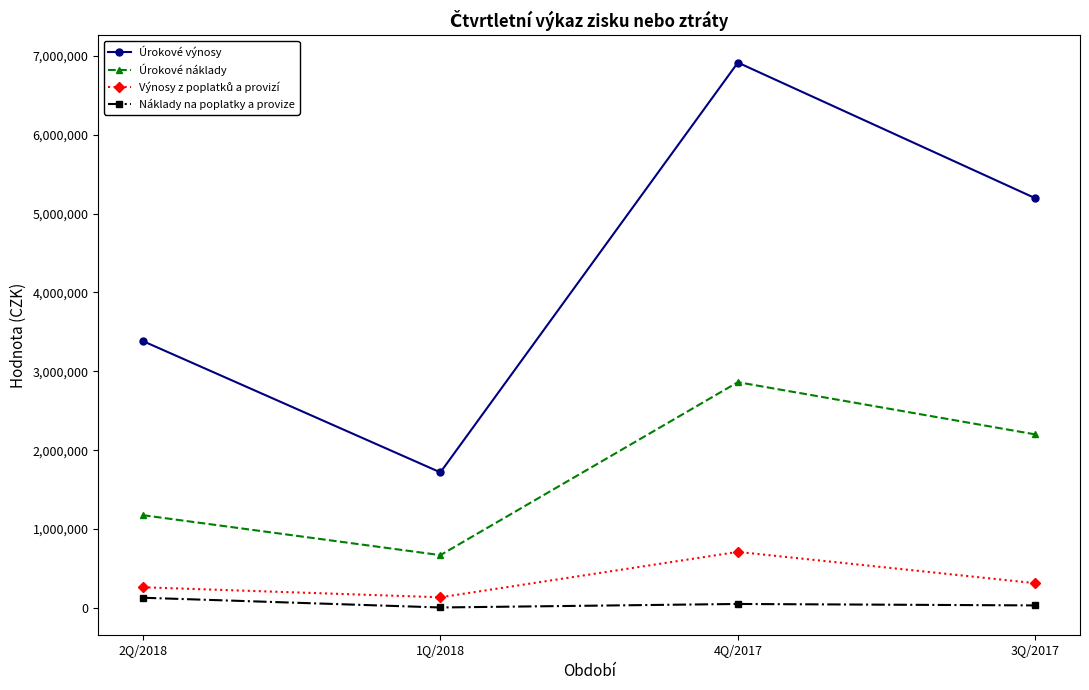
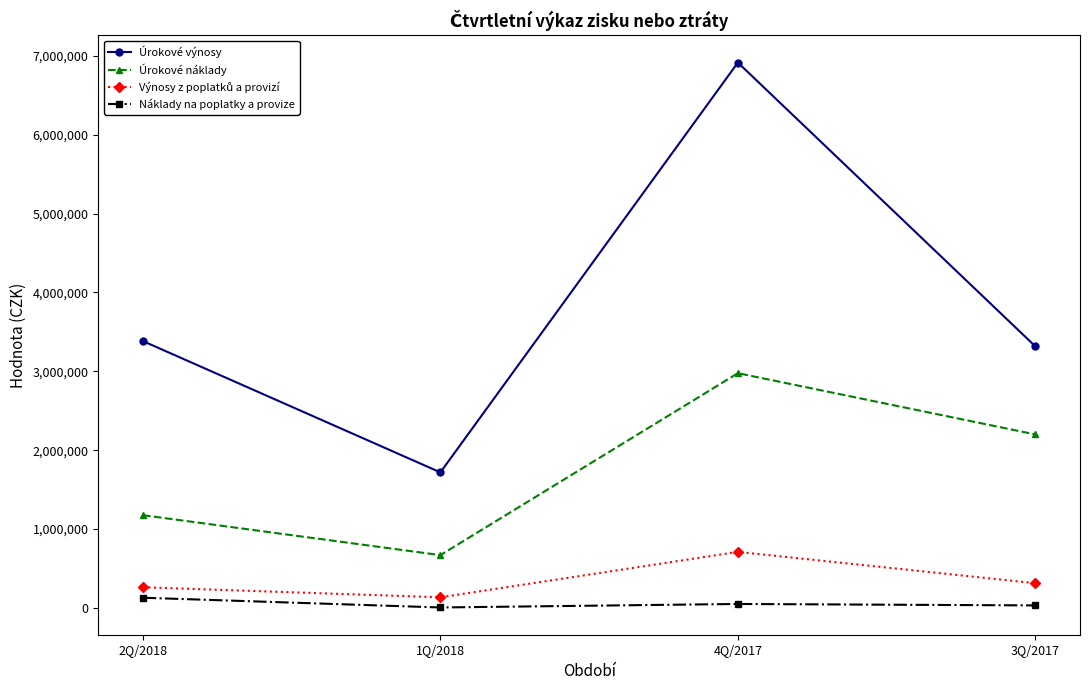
  {
    "Úrokové výnosy": {
      "2Q/2018": "3,400,000",
      "1Q/2018": "1,700,000",
      "4Q/2017": "6,900,000",
-     "3Q/2017": "5,200,000"
+     "3Q/2017": "3,300,000"
    },
    "Úrokové náklady": {
      "2Q/2018": "1,200,000",
      "1Q/2018": "700,000",
-     "4Q/2017": "2,900,000",
+     "4Q/2017": "3,000,000",
      "3Q/2017": "2,200,000"
    },
    "Výnosy z poplatků a provizí": {
      "2Q/2018": "300,000",
      "1Q/2018": "100,000",
      "4Q/2017": "700,000",
      "3Q/2017": "300,000"
    },
    "Náklady na poplatky a provize": {
      "2Q/2018": "100,000",
      "1Q/2018": "0",
      "4Q/2017": "0",
      "3Q/2017": "0"
    }
  }
